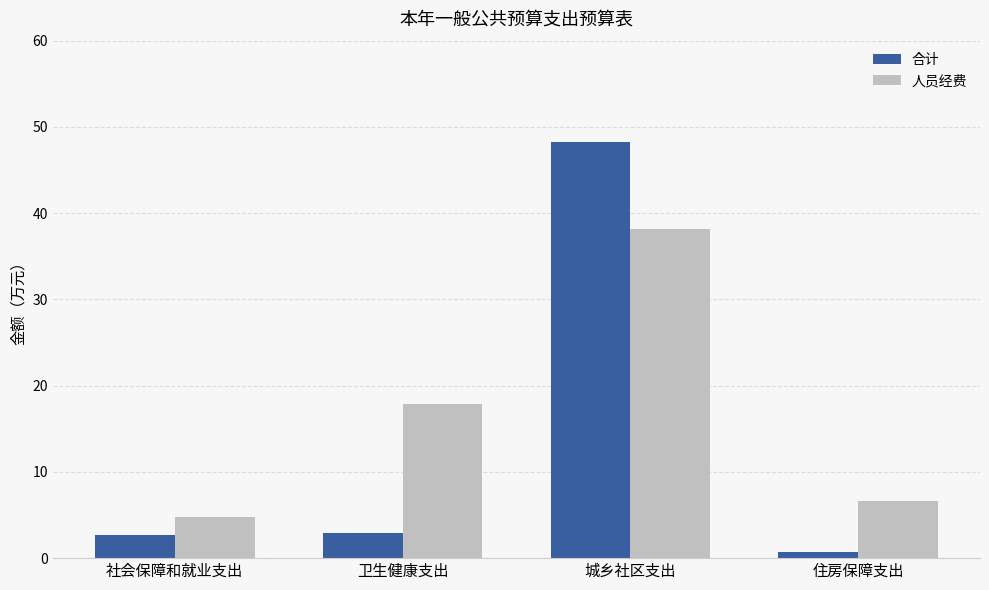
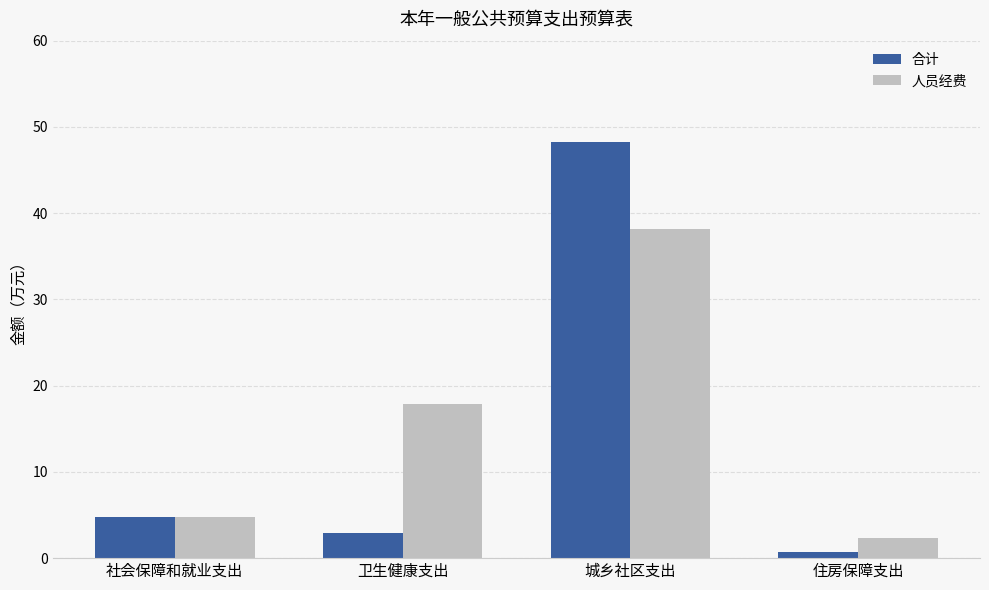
  {
    "合计": {
-     "社会保障和就业支出": 3,
+     "社会保障和就业支出": 5,
      "卫生健康支出": 3,
      "城乡社区支出": 48,
      "住房保障支出": 1
    },
    "人员经费": {
      "社会保障和就业支出": 5,
      "卫生健康支出": 18,
      "城乡社区支出": 38,
-     "住房保障支出": 7
+     "住房保障支出": 2
    }
  }
